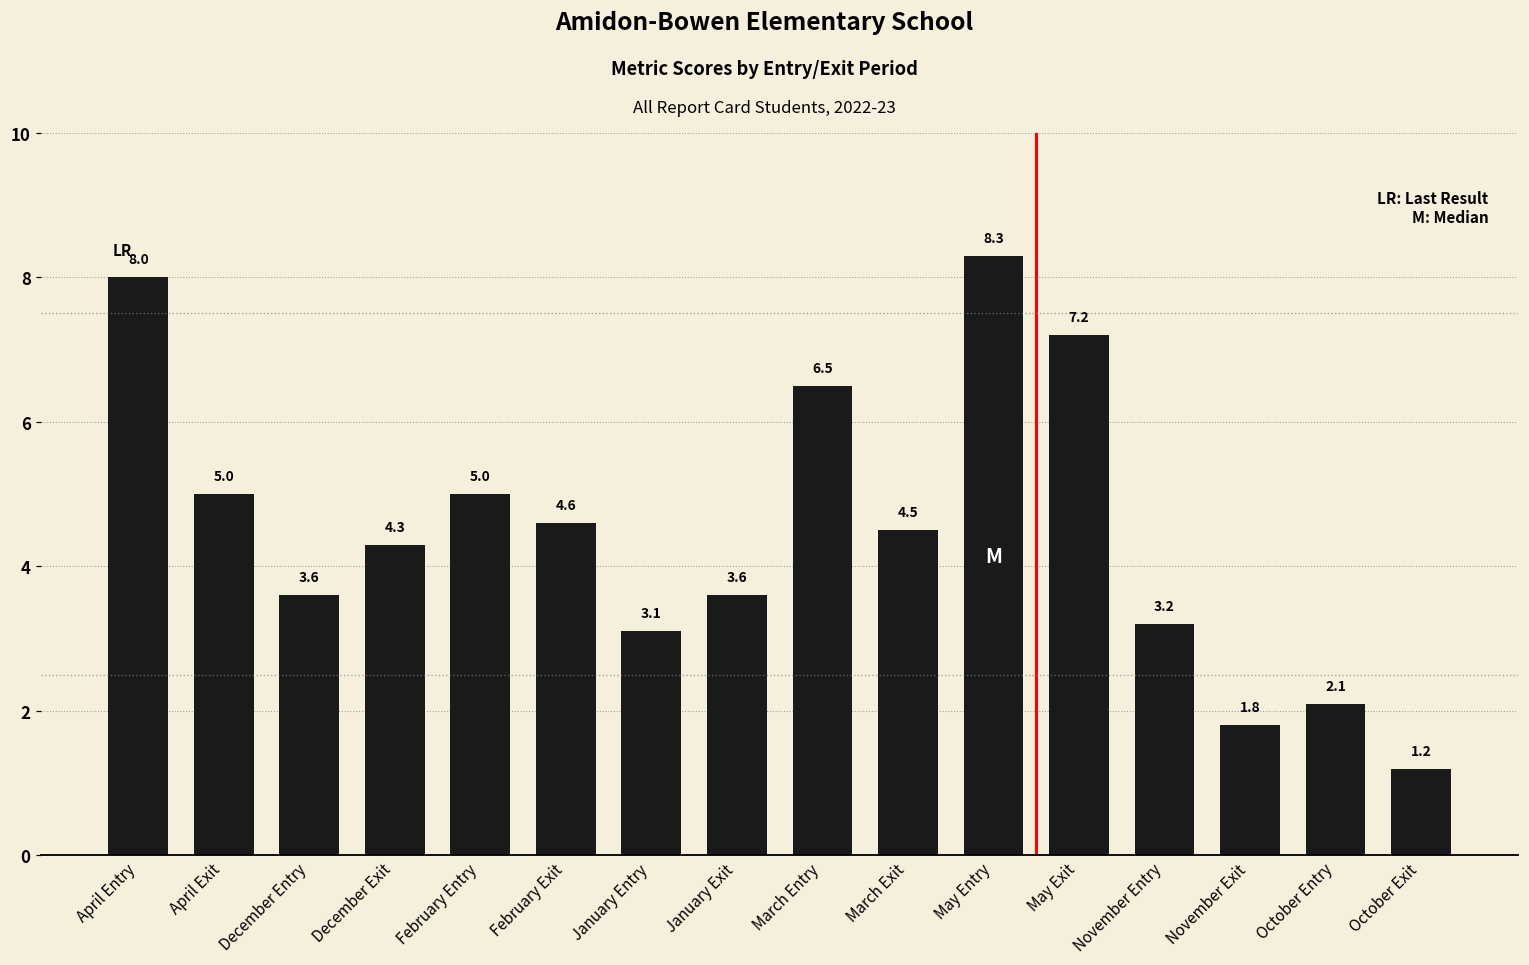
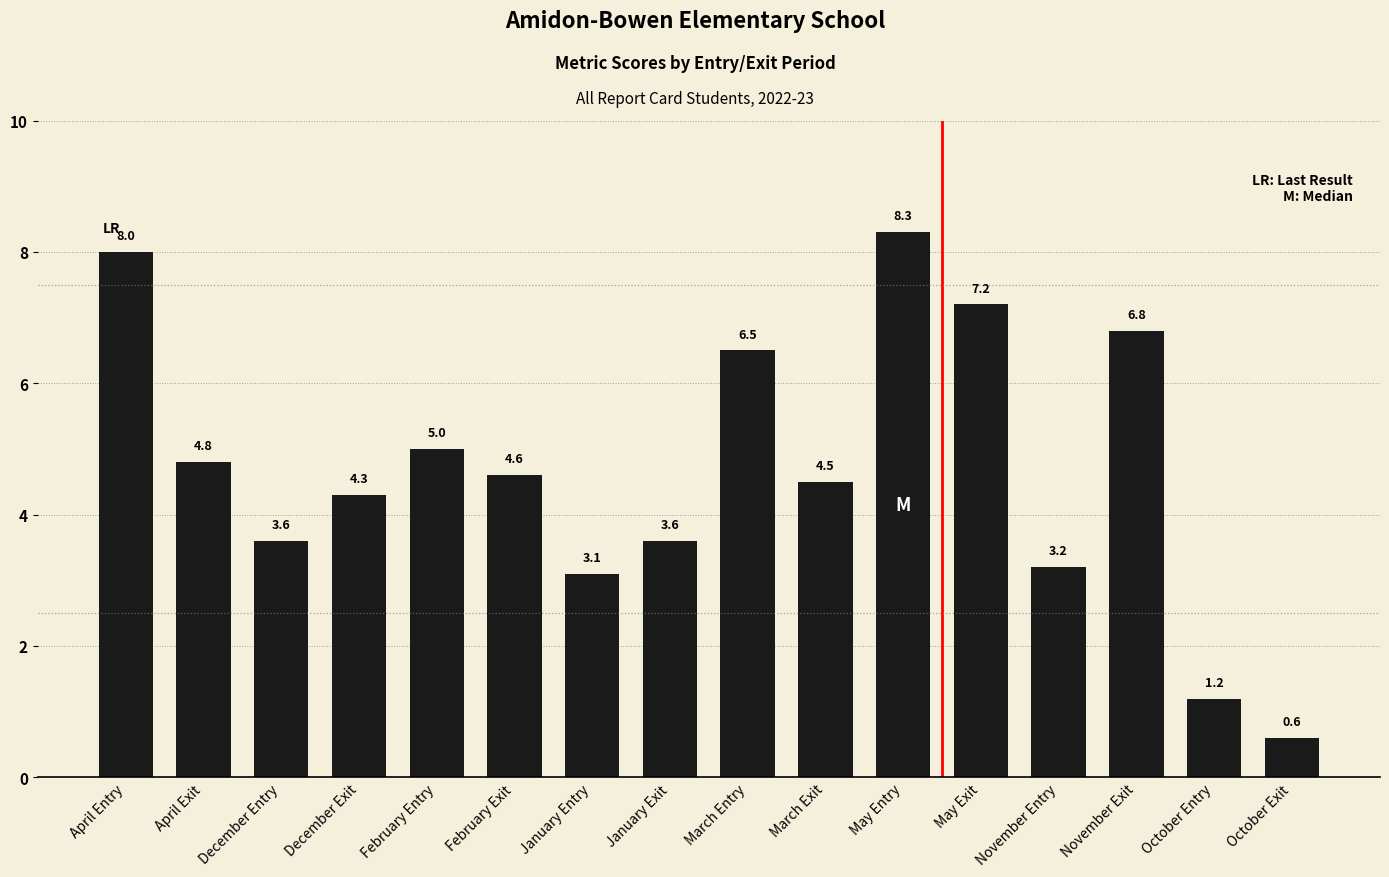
  {
    "April Entry": 8.0,
-   "April Exit": 5.0,
+   "April Exit": 4.8,
    "December Entry": 3.6,
    "December Exit": 4.3,
    "February Entry": 5.0,
    "February Exit": 4.6,
    "January Entry": 3.1,
    "January Exit": 3.6,
    "March Entry": 6.5,
    "March Exit": 4.5,
    "May Entry": 8.3,
    "May Exit": 7.2,
    "November Entry": 3.2,
-   "November Exit": 1.8,
-   "October Entry": 2.1,
-   "October Exit": 1.2
+   "November Exit": 6.8,
+   "October Entry": 1.2,
+   "October Exit": 0.6
  }
